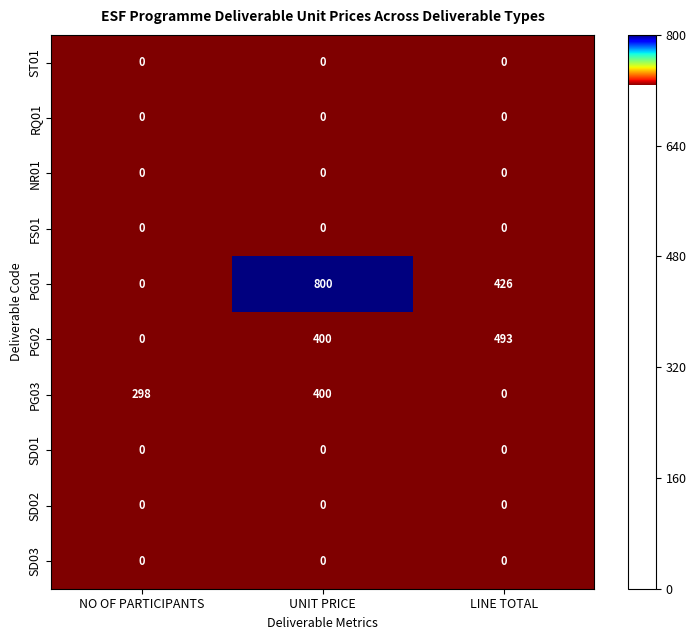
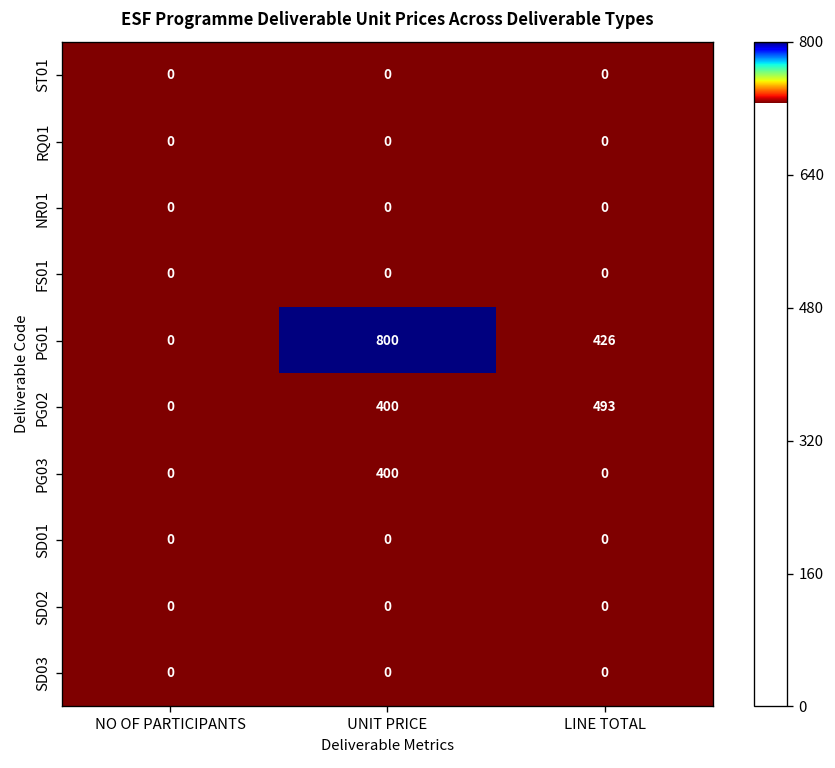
  {
    "ST01": {
      "NO OF PARTICIPANTS": 0,
      "UNIT PRICE": 0,
      "LINE TOTAL": 0
    },
    "RQ01": {
      "NO OF PARTICIPANTS": 0,
      "UNIT PRICE": 0,
      "LINE TOTAL": 0
    },
    "NR01": {
      "NO OF PARTICIPANTS": 0,
      "UNIT PRICE": 0,
      "LINE TOTAL": 0
    },
    "FS01": {
      "NO OF PARTICIPANTS": 0,
      "UNIT PRICE": 0,
      "LINE TOTAL": 0
    },
    "PG01": {
      "NO OF PARTICIPANTS": 0,
      "UNIT PRICE": 800,
      "LINE TOTAL": 426
    },
    "PG02": {
      "NO OF PARTICIPANTS": 0,
      "UNIT PRICE": 400,
      "LINE TOTAL": 493
    },
    "PG03": {
-     "NO OF PARTICIPANTS": 298,
+     "NO OF PARTICIPANTS": 0,
      "UNIT PRICE": 400,
      "LINE TOTAL": 0
    },
    "SD01": {
      "NO OF PARTICIPANTS": 0,
      "UNIT PRICE": 0,
      "LINE TOTAL": 0
    },
    "SD02": {
      "NO OF PARTICIPANTS": 0,
      "UNIT PRICE": 0,
      "LINE TOTAL": 0
    },
    "SD03": {
      "NO OF PARTICIPANTS": 0,
      "UNIT PRICE": 0,
      "LINE TOTAL": 0
    }
  }
